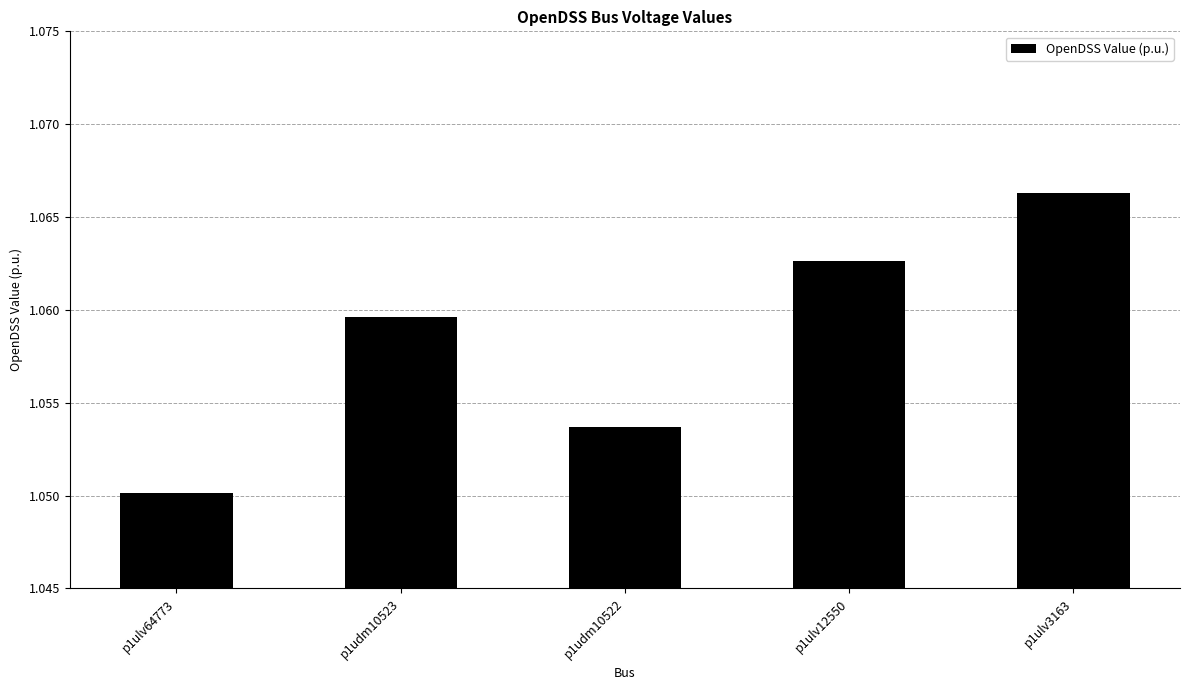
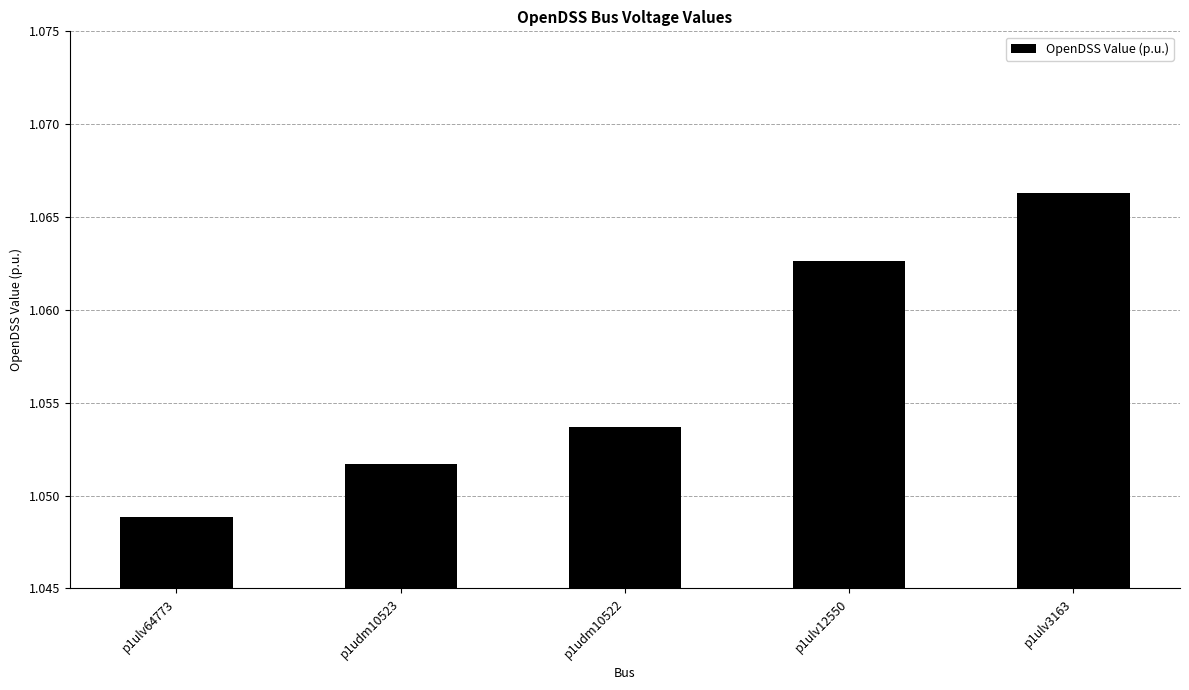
  {
-   "p1ulv64773": 1.0501,
-   "p1udm10523": 1.0596,
+   "p1ulv64773": 1.0488,
+   "p1udm10523": 1.0517,
    "p1udm10522": 1.0537,
    "p1ulv12550": 1.0626,
    "p1ulv3163": 1.0663
  }
